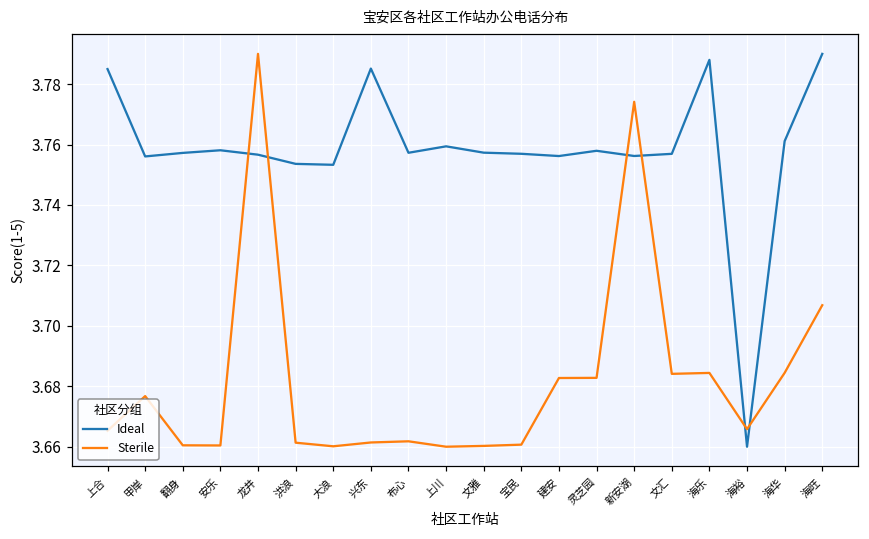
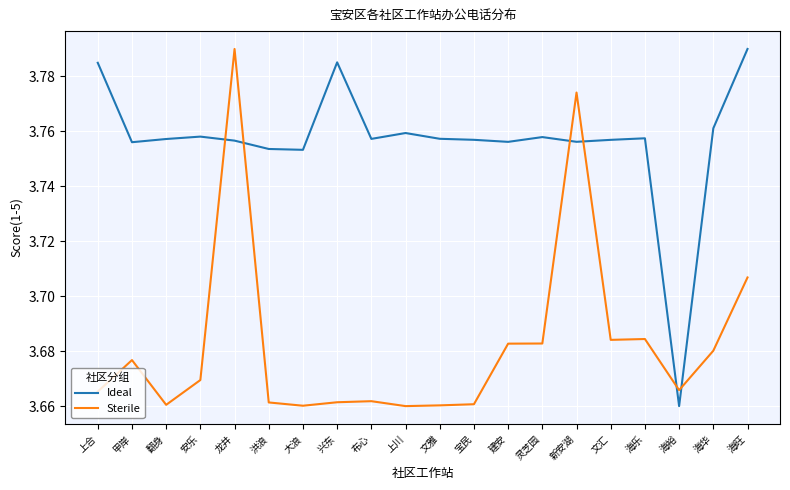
  {
    "Ideal": {
      "上合": 3.785,
      "甲岸": 3.756,
      "翻身": 3.757,
      "安乐": 3.758,
      "龙井": 3.757,
      "洪浪": 3.754,
      "大浪": 3.753,
      "兴东": 3.785,
      "布心": 3.757,
      "上川": 3.759,
      "文雅": 3.757,
      "宝民": 3.757,
      "建安": 3.756,
      "灵芝园": 3.758,
      "新安湖": 3.756,
      "文汇": 3.757,
-     "海乐": 3.788,
+     "海乐": 3.757,
      "海裕": 3.660,
      "海华": 3.761,
      "海旺": 3.790
    },
    "Sterile": {
      "甲岸": 3.677,
      "翻身": 3.660,
-     "安乐": 3.660,
+     "安乐": 3.669,
      "龙井": 3.790,
      "洪浪": 3.661,
      "大浪": 3.660,
      "兴东": 3.661,
      "布心": 3.662,
      "上川": 3.660,
      "文雅": 3.660,
      "宝民": 3.661,
      "建安": 3.683,
      "灵芝园": 3.683,
      "新安湖": 3.774,
      "文汇": 3.684,
      "海乐": 3.684,
      "海裕": 3.666,
-     "海华": 3.684,
+     "海华": 3.680,
      "海旺": 3.707
    }
  }
